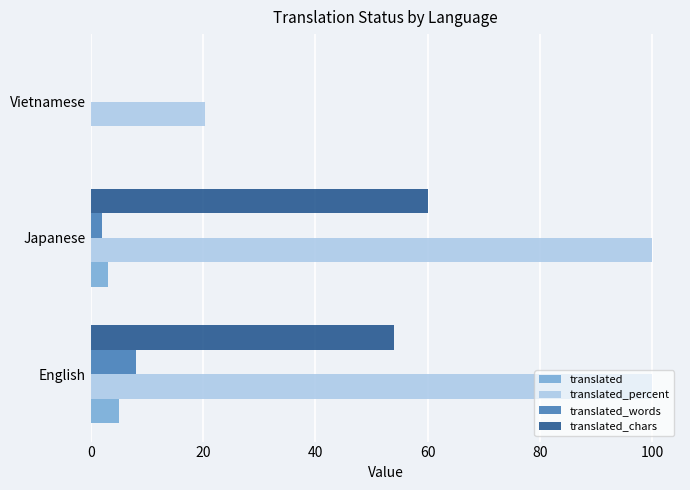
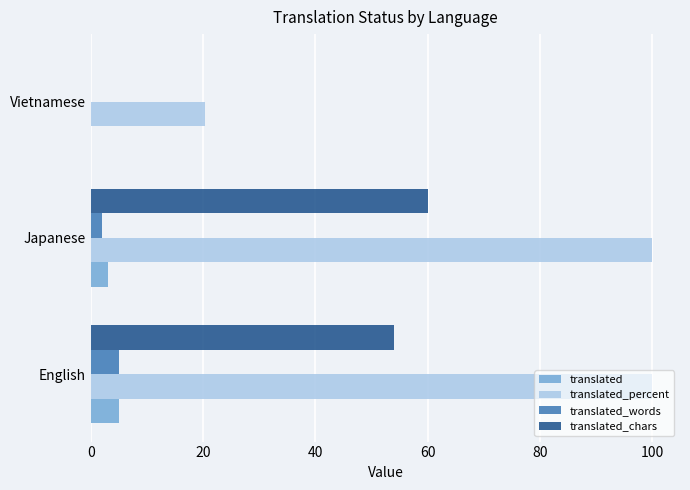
  {
    "translated": {
      "Vietnamese": 0,
      "Japanese": 3,
      "English": 5
    },
    "translated_percent": {
      "Vietnamese": 20,
      "Japanese": 100
    },
    "translated_words": {
      "Vietnamese": 0,
      "Japanese": 2,
-     "English": 8
+     "English": 5
    },
    "translated_chars": {
      "Vietnamese": 0,
      "Japanese": 60,
      "English": 54
    }
  }
